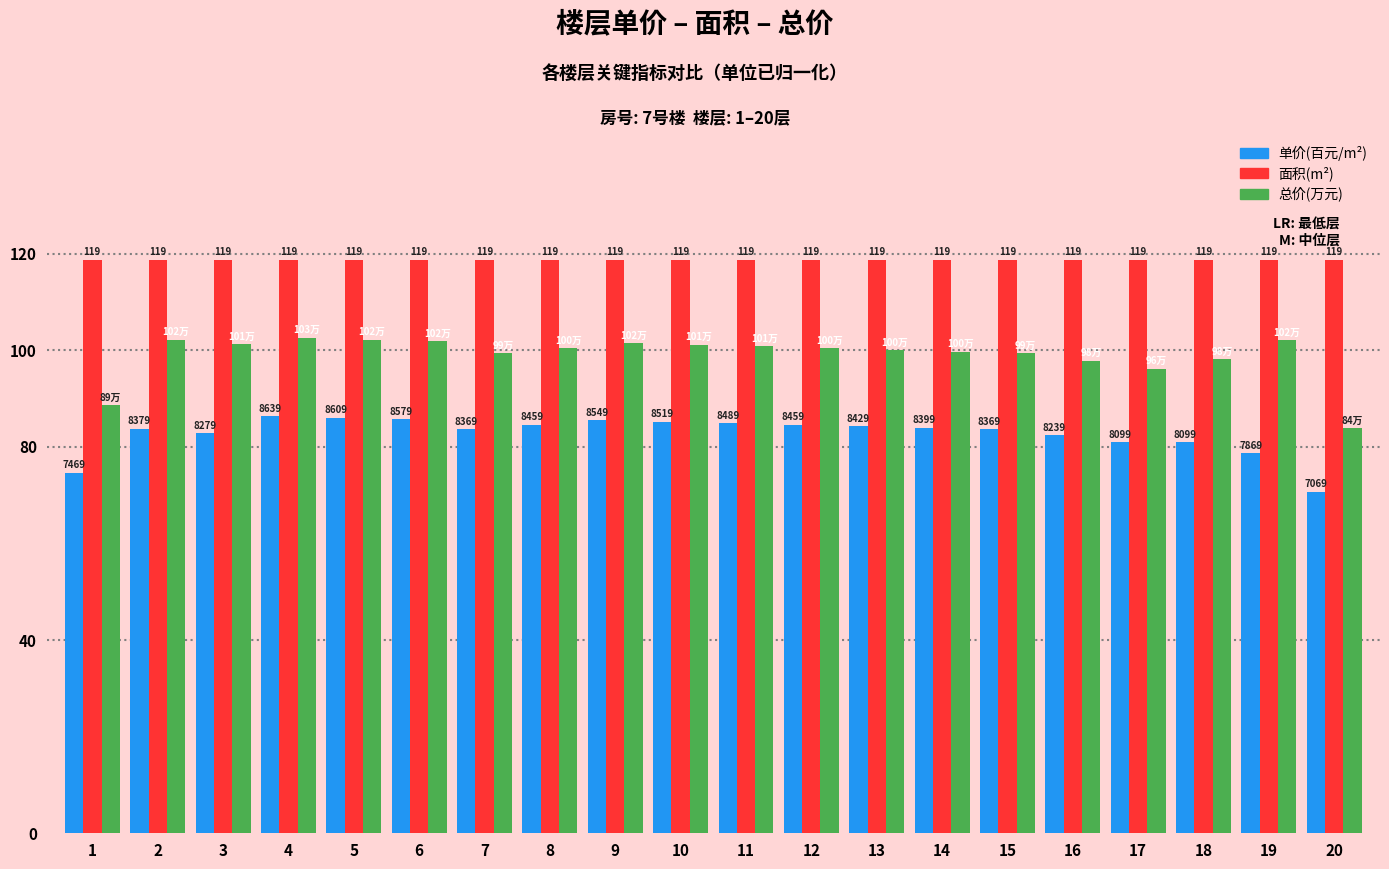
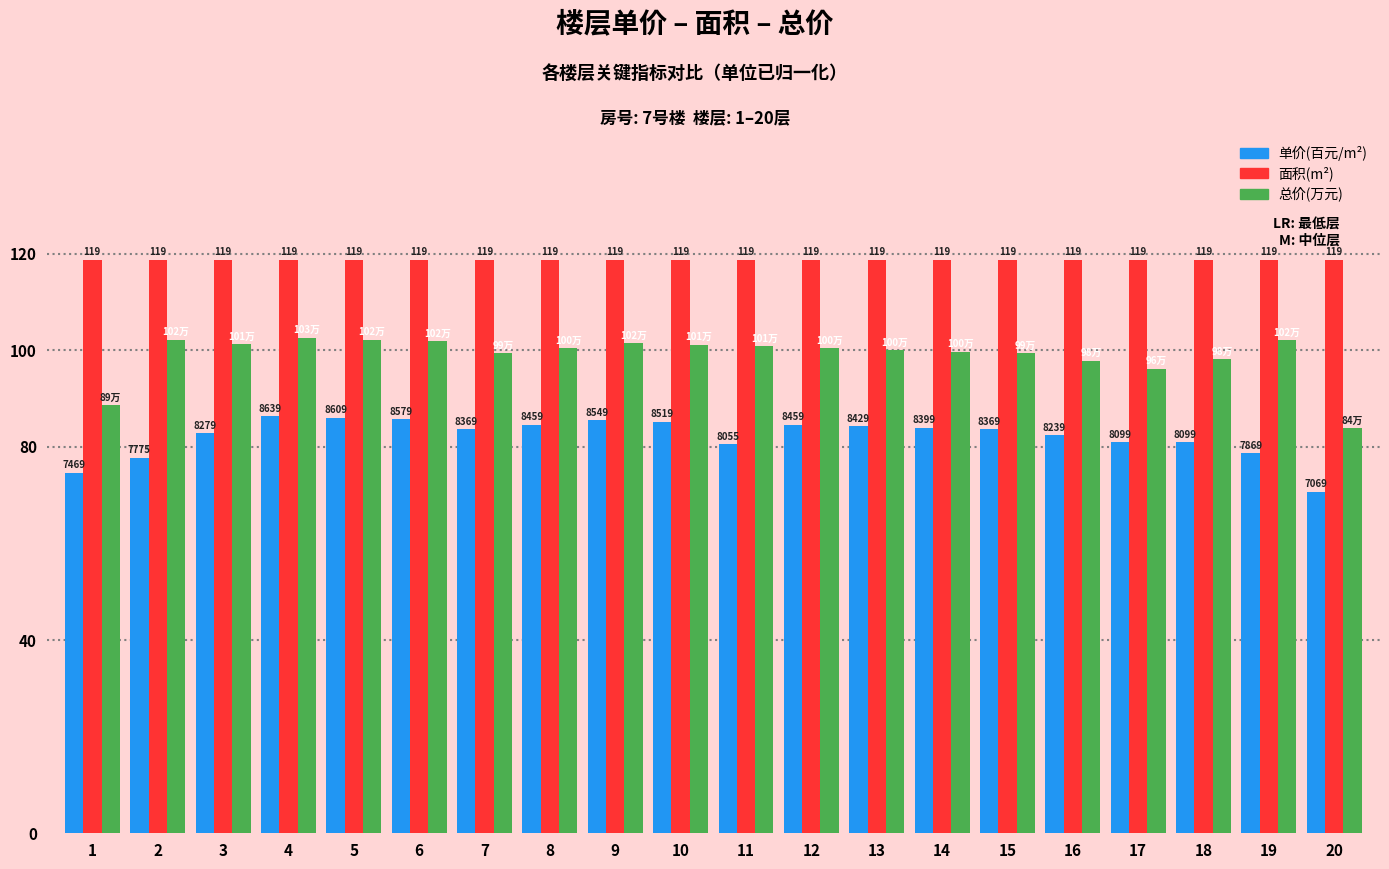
  {
    "单价(百元/m²)": {
-     "2": "8379",
-     "11": "8489"
+     "2": "7775",
+     "11": "8055"
    },
    "面积(m²)": {
      "1": "119",
      "2": "119",
      "3": "119",
      "4": "119",
      "5": "119",
      "6": "119",
      "7": "119",
      "8": "119",
      "9": "119",
      "10": "119",
      "11": "119",
      "12": "119",
      "13": "119",
      "14": "119",
      "15": "119",
      "16": "119",
      "17": "119",
      "18": "119",
      "19": "119",
      "20": "119"
    },
    "总价(万元)": {
      "1": "89万",
      "20": "84万"
    }
  }
